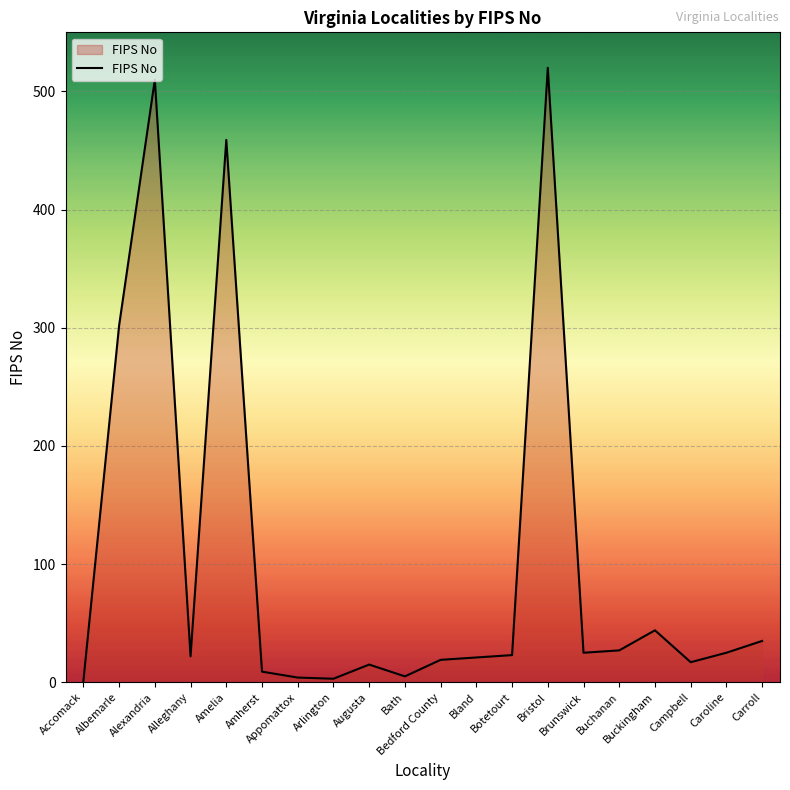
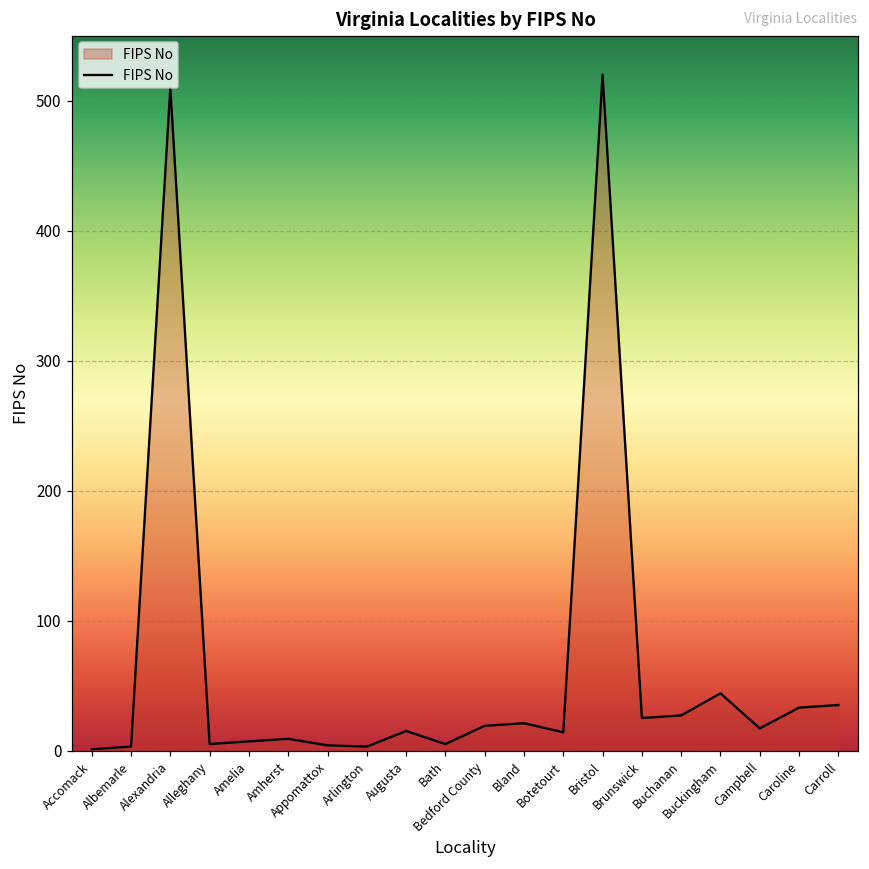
  {
    "Accomack": 1,
-   "Albemarle": 302,
-   "Alleghany": 22,
-   "Amelia": 459,
+   "Albemarle": 3,
+   "Alleghany": 5,
+   "Amelia": 7,
    "Amherst": 9,
    "Appomattox": 4,
    "Arlington": 3,
    "Augusta": 15,
    "Bath": 5,
    "Bedford County": 19,
    "Bland": 21,
-   "Botetourt": 23,
+   "Botetourt": 14,
    "Bristol": 520,
    "Brunswick": 25,
    "Buchanan": 27,
    "Buckingham": 44,
    "Campbell": 17,
-   "Caroline": 25,
+   "Caroline": 33,
    "Carroll": 35
  }
